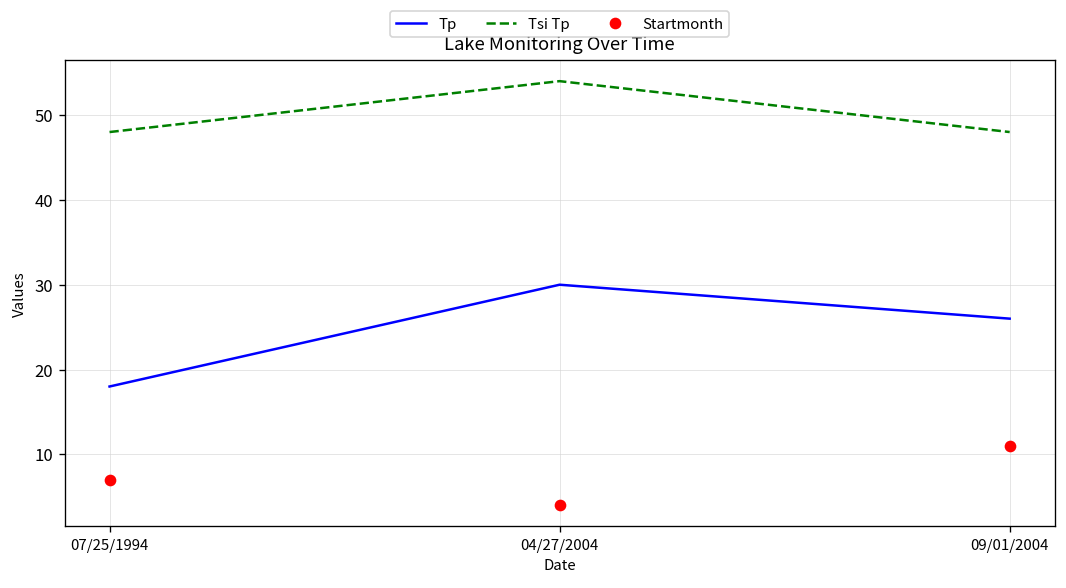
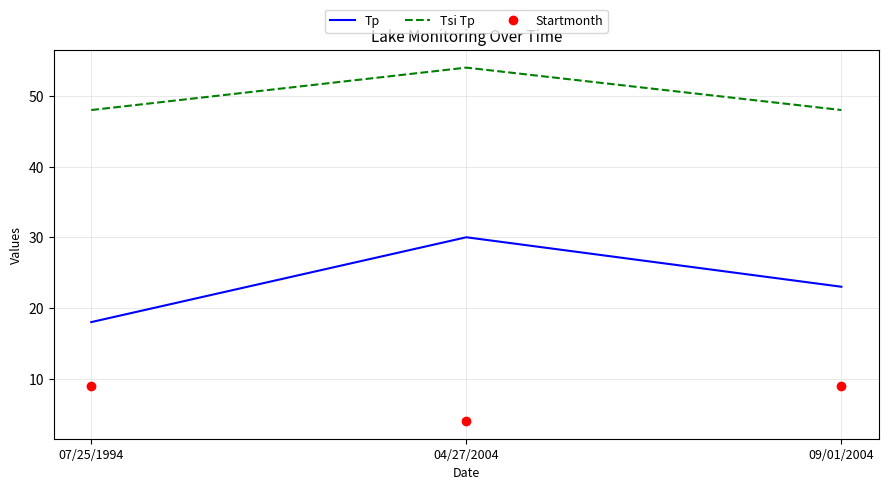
  {
    "Tp": {
      "07/25/1994": 18,
      "04/27/2004": 30,
-     "09/01/2004": 26
+     "09/01/2004": 23
    },
    "Tsi Tp": {
      "07/25/1994": 48,
      "04/27/2004": 54,
      "09/01/2004": 48
    },
    "Startmonth": {
-     "07/25/1994": 7,
+     "07/25/1994": 9,
      "04/27/2004": 4,
-     "09/01/2004": 11
+     "09/01/2004": 9
    }
  }
